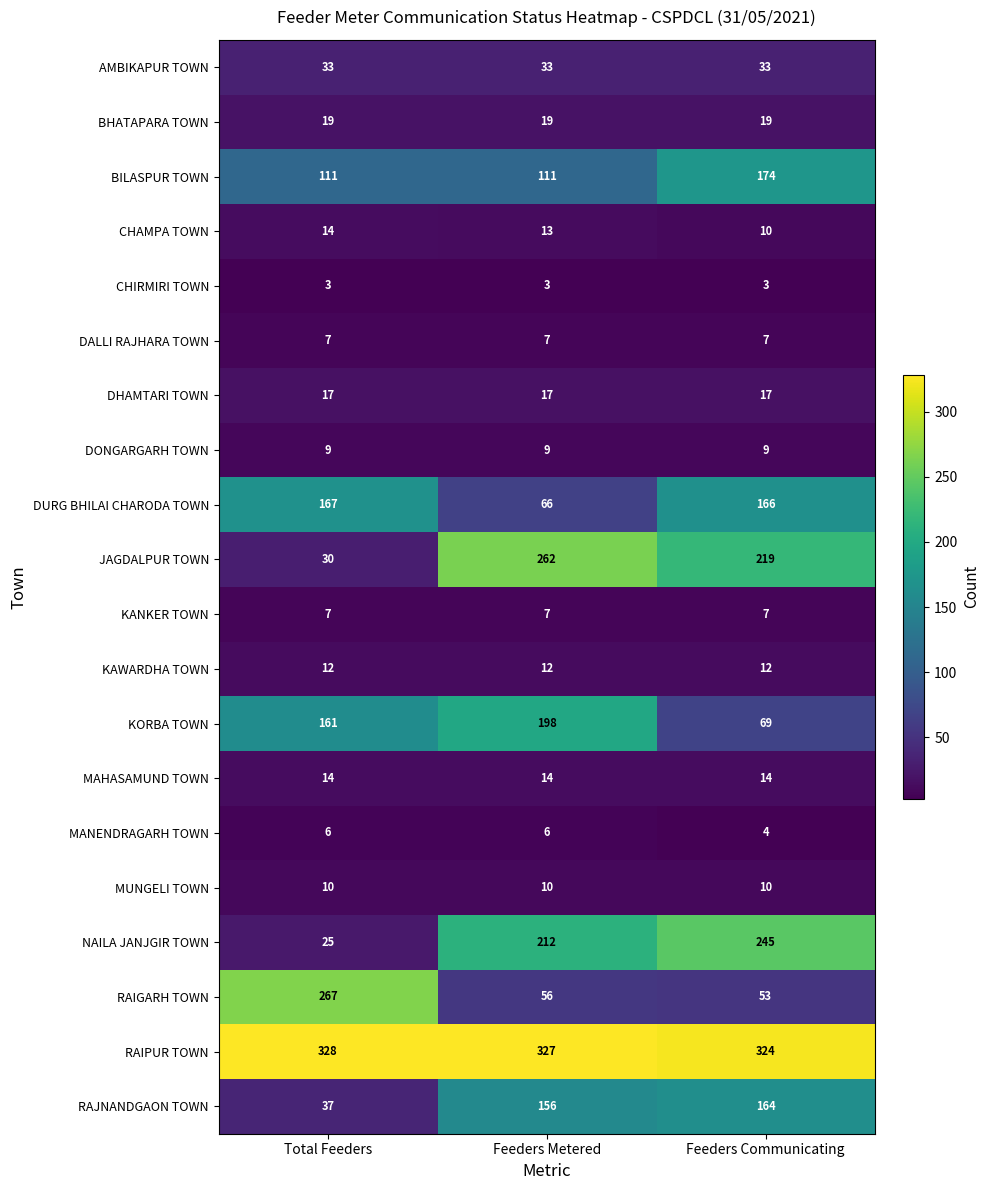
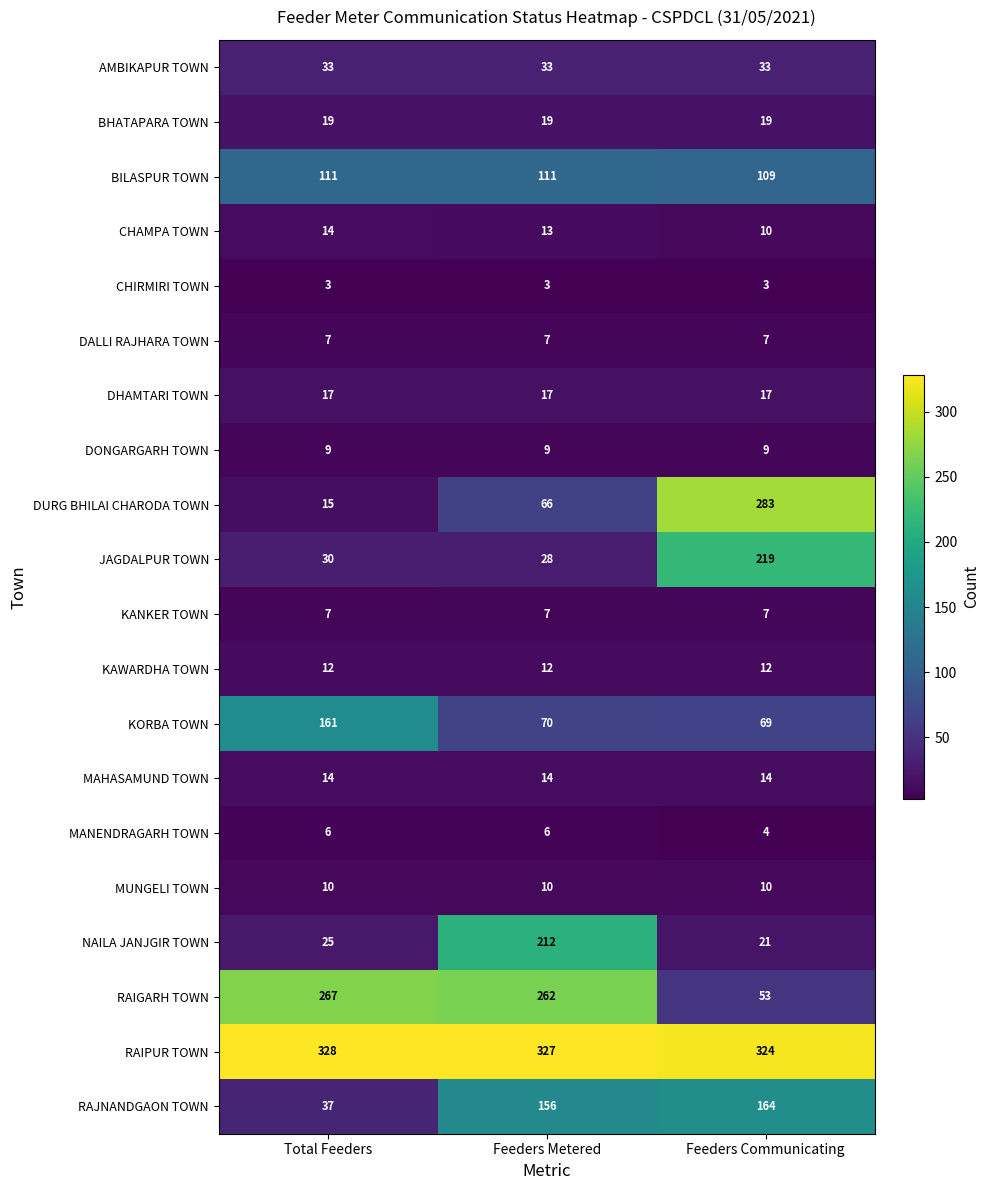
  {
    "AMBIKAPUR TOWN": {
      "Total Feeders": 33,
      "Feeders Metered": 33,
      "Feeders Communicating": 33
    },
    "BHATAPARA TOWN": {
      "Total Feeders": 19,
      "Feeders Metered": 19,
      "Feeders Communicating": 19
    },
    "BILASPUR TOWN": {
      "Total Feeders": 111,
      "Feeders Metered": 111,
-     "Feeders Communicating": 174
+     "Feeders Communicating": 109
    },
    "CHAMPA TOWN": {
      "Total Feeders": 14,
      "Feeders Metered": 13,
      "Feeders Communicating": 10
    },
    "CHIRMIRI TOWN": {
      "Total Feeders": 3,
      "Feeders Metered": 3,
      "Feeders Communicating": 3
    },
    "DALLI RAJHARA TOWN": {
      "Total Feeders": 7,
      "Feeders Metered": 7,
      "Feeders Communicating": 7
    },
    "DHAMTARI TOWN": {
      "Total Feeders": 17,
      "Feeders Metered": 17,
      "Feeders Communicating": 17
    },
    "DONGARGARH TOWN": {
      "Total Feeders": 9,
      "Feeders Metered": 9,
      "Feeders Communicating": 9
    },
    "DURG BHILAI CHARODA TOWN": {
-     "Total Feeders": 167,
+     "Total Feeders": 15,
      "Feeders Metered": 66,
-     "Feeders Communicating": 166
+     "Feeders Communicating": 283
    },
    "JAGDALPUR TOWN": {
      "Total Feeders": 30,
-     "Feeders Metered": 262,
+     "Feeders Metered": 28,
      "Feeders Communicating": 219
    },
    "KANKER TOWN": {
      "Total Feeders": 7,
      "Feeders Metered": 7,
      "Feeders Communicating": 7
    },
    "KAWARDHA TOWN": {
      "Total Feeders": 12,
      "Feeders Metered": 12,
      "Feeders Communicating": 12
    },
    "KORBA TOWN": {
      "Total Feeders": 161,
-     "Feeders Metered": 198,
+     "Feeders Metered": 70,
      "Feeders Communicating": 69
    },
    "MAHASAMUND TOWN": {
      "Total Feeders": 14,
      "Feeders Metered": 14,
      "Feeders Communicating": 14
    },
    "MANENDRAGARH TOWN": {
      "Total Feeders": 6,
      "Feeders Metered": 6,
      "Feeders Communicating": 4
    },
    "MUNGELI TOWN": {
      "Total Feeders": 10,
      "Feeders Metered": 10,
      "Feeders Communicating": 10
    },
    "NAILA JANJGIR TOWN": {
      "Total Feeders": 25,
      "Feeders Metered": 212,
-     "Feeders Communicating": 245
+     "Feeders Communicating": 21
    },
    "RAIGARH TOWN": {
      "Total Feeders": 267,
-     "Feeders Metered": 56,
+     "Feeders Metered": 262,
      "Feeders Communicating": 53
    },
    "RAIPUR TOWN": {
      "Total Feeders": 328,
      "Feeders Metered": 327,
      "Feeders Communicating": 324
    },
    "RAJNANDGAON TOWN": {
      "Total Feeders": 37,
      "Feeders Metered": 156,
      "Feeders Communicating": 164
    }
  }
